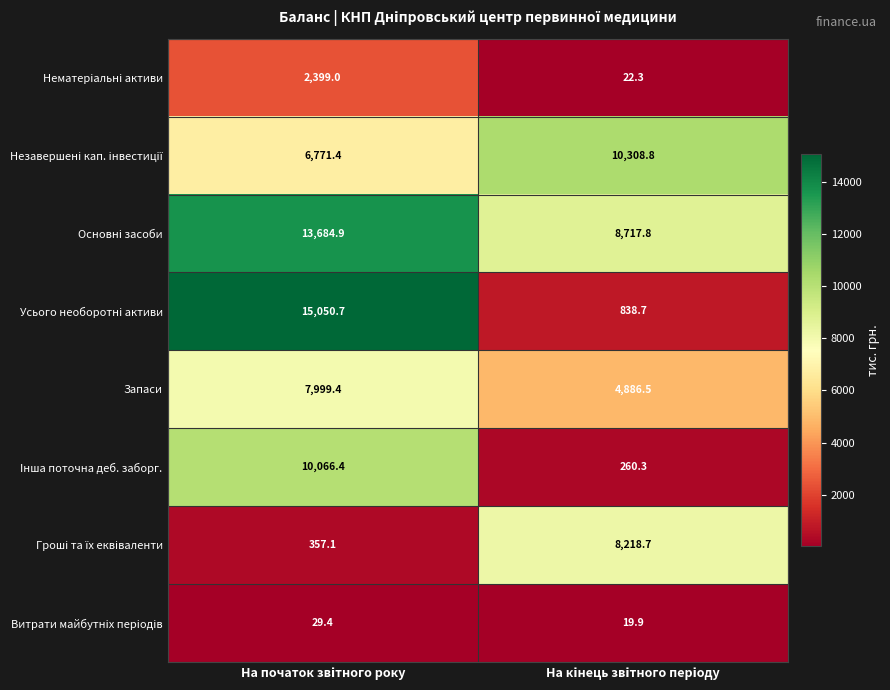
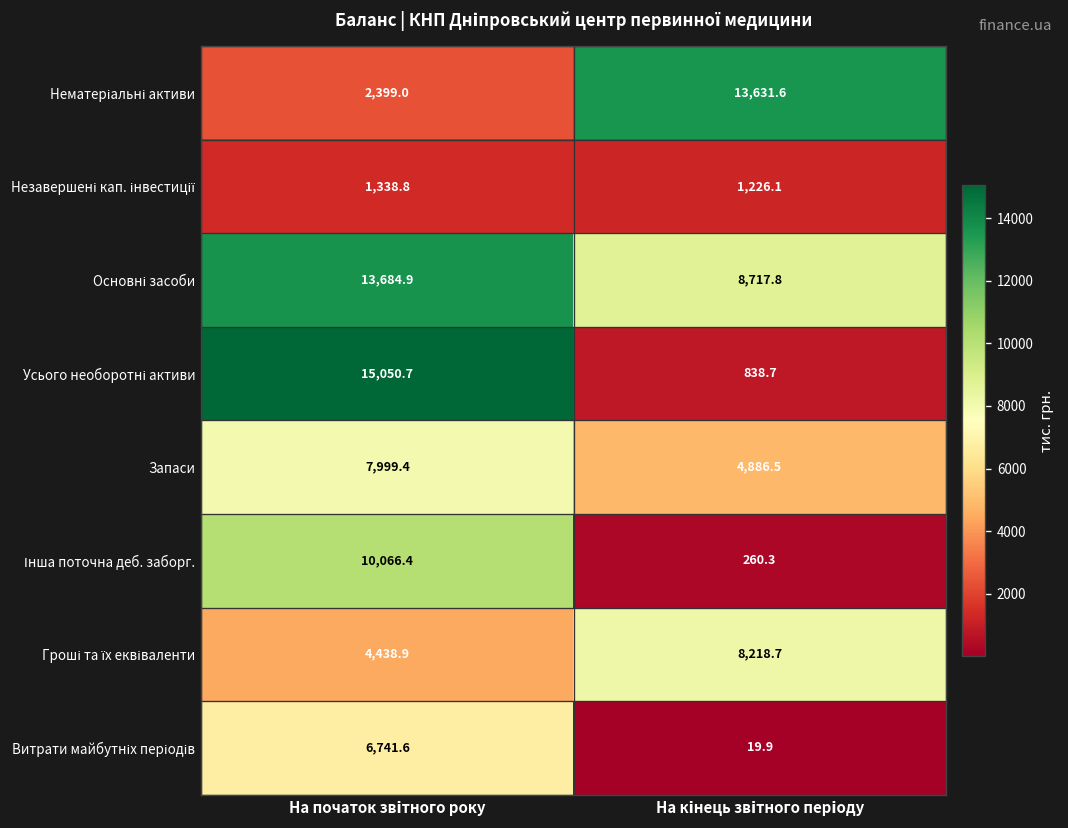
  {
    "Нематеріальні активи": {
      "На початок звітного року": "2,399.0",
-     "На кінець звітного періоду": "22.3"
+     "На кінець звітного періоду": "13,631.6"
    },
    "Незавершені кап. інвестиції": {
-     "На початок звітного року": "6,771.4",
-     "На кінець звітного періоду": "10,308.8"
+     "На початок звітного року": "1,338.8",
+     "На кінець звітного періоду": "1,226.1"
    },
    "Основні засоби": {
      "На початок звітного року": "13,684.9",
      "На кінець звітного періоду": "8,717.8"
    },
    "Усього необоротні активи": {
      "На початок звітного року": "15,050.7",
      "На кінець звітного періоду": "838.7"
    },
    "Запаси": {
      "На початок звітного року": "7,999.4",
      "На кінець звітного періоду": "4,886.5"
    },
    "Інша поточна деб. заборг.": {
      "На початок звітного року": "10,066.4",
      "На кінець звітного періоду": "260.3"
    },
    "Гроші та їх еквіваленти": {
-     "На початок звітного року": "357.1",
+     "На початок звітного року": "4,438.9",
      "На кінець звітного періоду": "8,218.7"
    },
    "Витрати майбутніх періодів": {
-     "На початок звітного року": "29.4",
+     "На початок звітного року": "6,741.6",
      "На кінець звітного періоду": "19.9"
    }
  }
